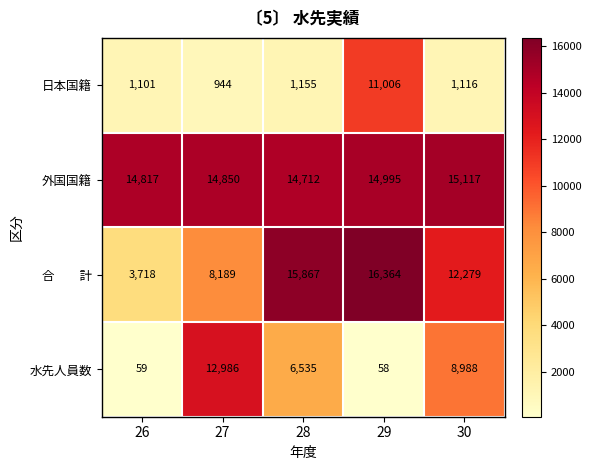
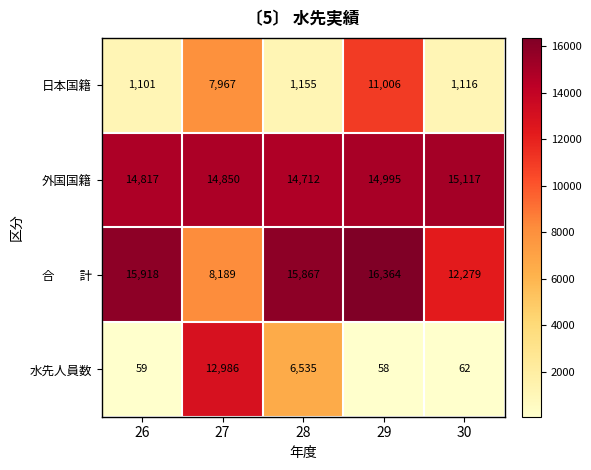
  {
    "日本国籍": {
      "26": "1,101",
-     "27": "944",
+     "27": "7,967",
      "28": "1,155",
      "29": "11,006",
      "30": "1,116"
    },
    "外国国籍": {
      "26": "14,817",
      "27": "14,850",
      "28": "14,712",
      "29": "14,995",
      "30": "15,117"
    },
    "合 計": {
-     "26": "3,718",
+     "26": "15,918",
      "27": "8,189",
      "28": "15,867",
      "29": "16,364",
      "30": "12,279"
    },
    "水先人員数": {
      "26": "59",
      "27": "12,986",
      "28": "6,535",
      "29": "58",
-     "30": "8,988"
+     "30": "62"
    }
  }
